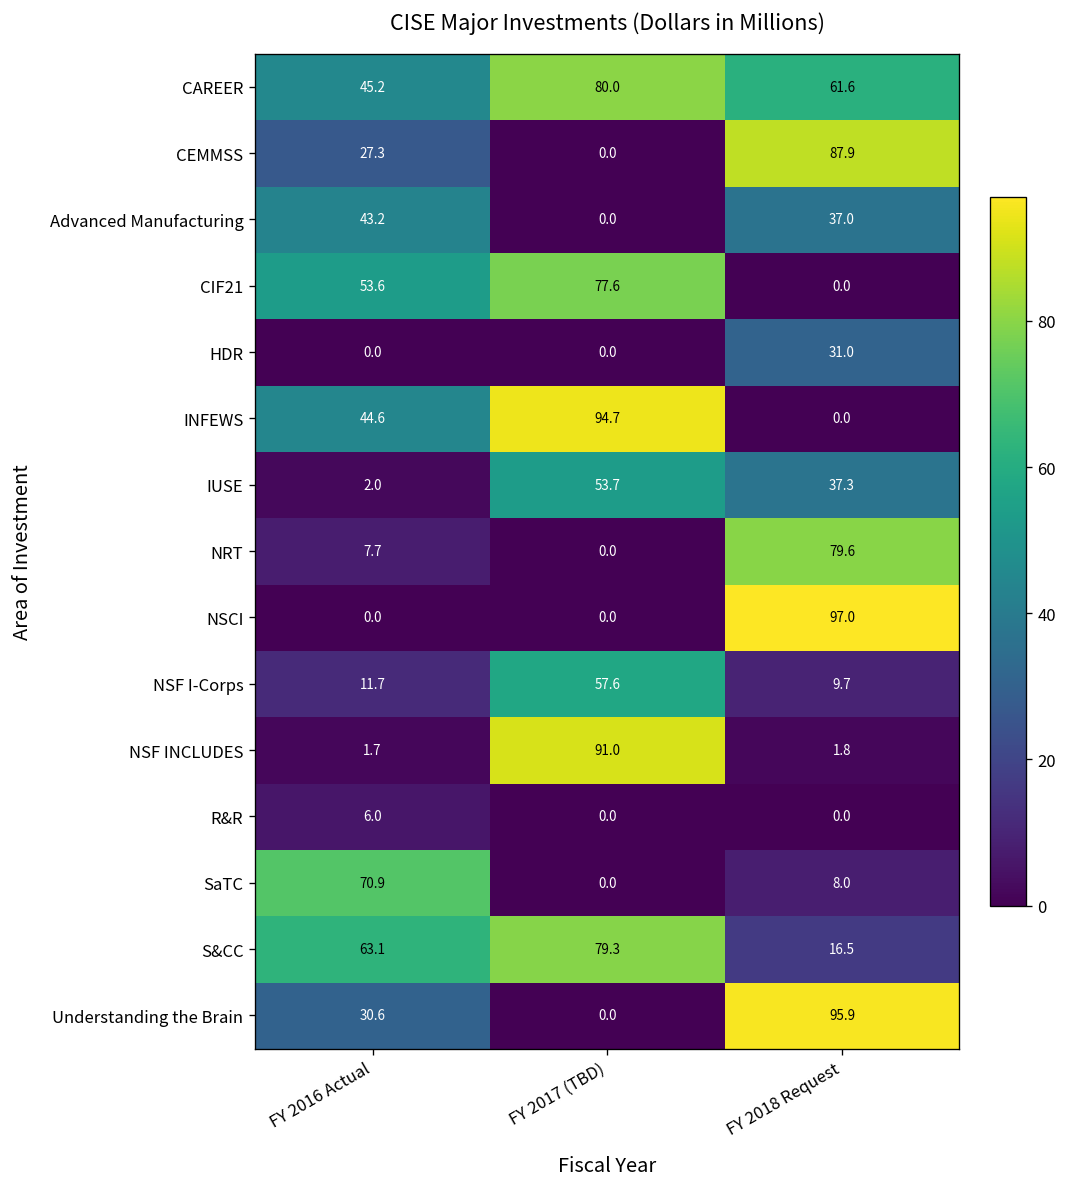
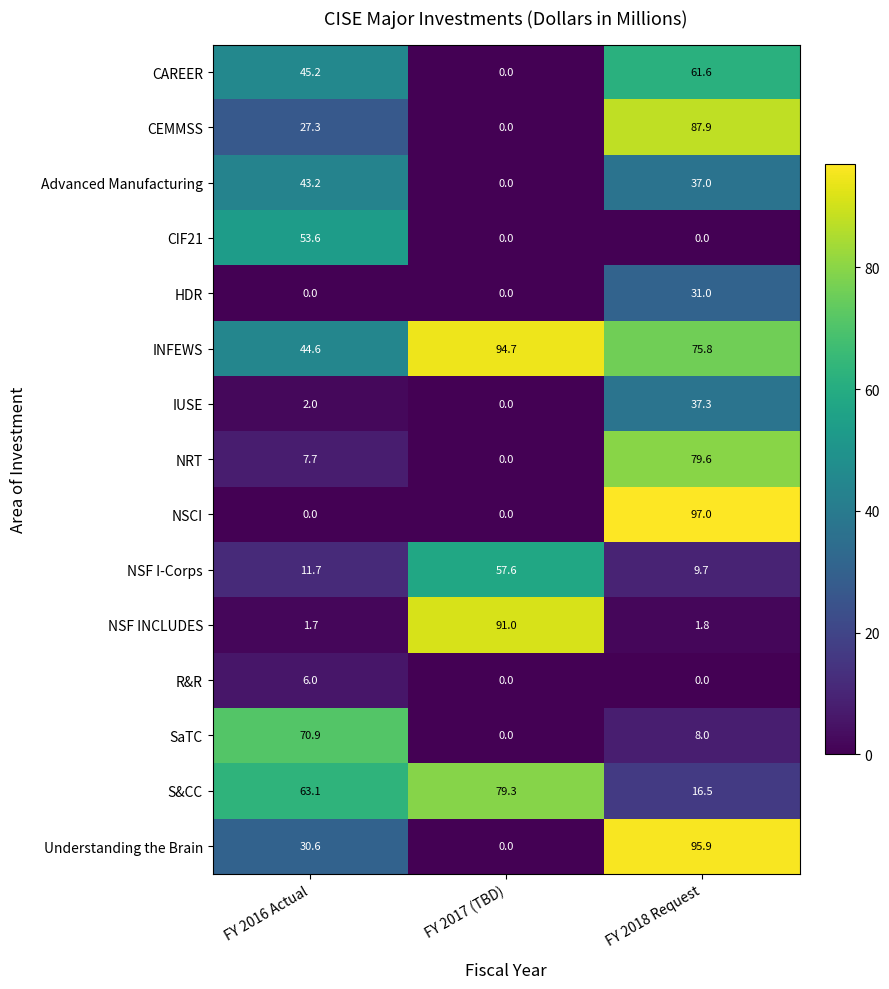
  {
    "CAREER": {
      "FY 2016 Actual": 45.2,
-     "FY 2017 (TBD)": 80.0,
+     "FY 2017 (TBD)": 0.0,
      "FY 2018 Request": 61.6
    },
    "CEMMSS": {
      "FY 2016 Actual": 27.3,
      "FY 2017 (TBD)": 0.0,
      "FY 2018 Request": 87.9
    },
    "Advanced Manufacturing": {
      "FY 2016 Actual": 43.2,
      "FY 2017 (TBD)": 0.0,
      "FY 2018 Request": 37.0
    },
    "CIF21": {
      "FY 2016 Actual": 53.6,
-     "FY 2017 (TBD)": 77.6,
+     "FY 2017 (TBD)": 0.0,
      "FY 2018 Request": 0.0
    },
    "HDR": {
      "FY 2016 Actual": 0.0,
      "FY 2017 (TBD)": 0.0,
      "FY 2018 Request": 31.0
    },
    "INFEWS": {
      "FY 2016 Actual": 44.6,
      "FY 2017 (TBD)": 94.7,
-     "FY 2018 Request": 0.0
+     "FY 2018 Request": 75.8
    },
    "IUSE": {
      "FY 2016 Actual": 2.0,
-     "FY 2017 (TBD)": 53.7,
+     "FY 2017 (TBD)": 0.0,
      "FY 2018 Request": 37.3
    },
    "NRT": {
      "FY 2016 Actual": 7.7,
      "FY 2017 (TBD)": 0.0,
      "FY 2018 Request": 79.6
    },
    "NSCI": {
      "FY 2016 Actual": 0.0,
      "FY 2017 (TBD)": 0.0,
      "FY 2018 Request": 97.0
    },
    "NSF I-Corps": {
      "FY 2016 Actual": 11.7,
      "FY 2017 (TBD)": 57.6,
      "FY 2018 Request": 9.7
    },
    "NSF INCLUDES": {
      "FY 2016 Actual": 1.7,
      "FY 2017 (TBD)": 91.0,
      "FY 2018 Request": 1.8
    },
    "R&R": {
      "FY 2016 Actual": 6.0,
      "FY 2017 (TBD)": 0.0,
      "FY 2018 Request": 0.0
    },
    "SaTC": {
      "FY 2016 Actual": 70.9,
      "FY 2017 (TBD)": 0.0,
      "FY 2018 Request": 8.0
    },
    "S&CC": {
      "FY 2016 Actual": 63.1,
      "FY 2017 (TBD)": 79.3,
      "FY 2018 Request": 16.5
    },
    "Understanding the Brain": {
      "FY 2016 Actual": 30.6,
      "FY 2017 (TBD)": 0.0,
      "FY 2018 Request": 95.9
    }
  }
